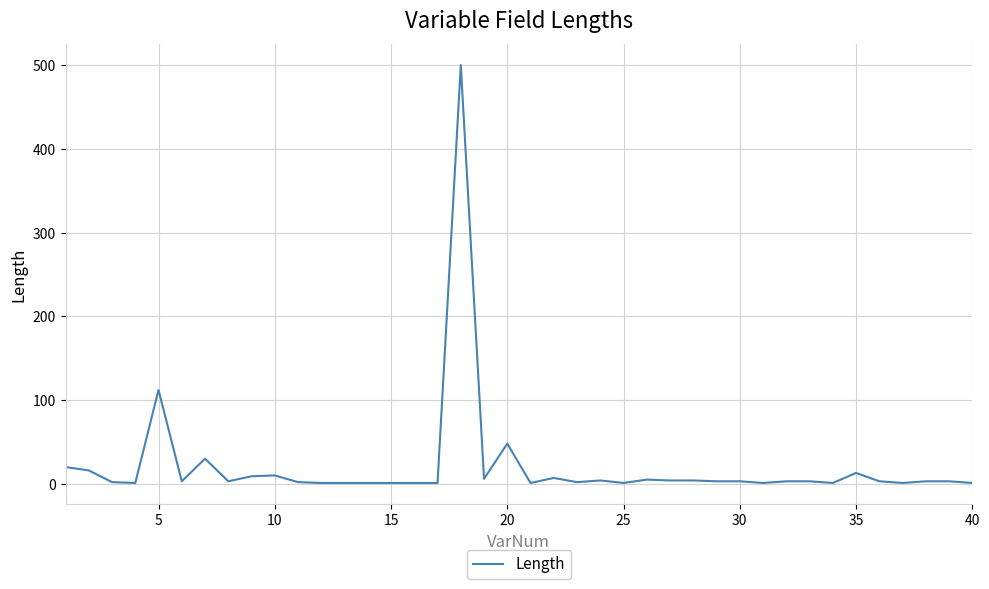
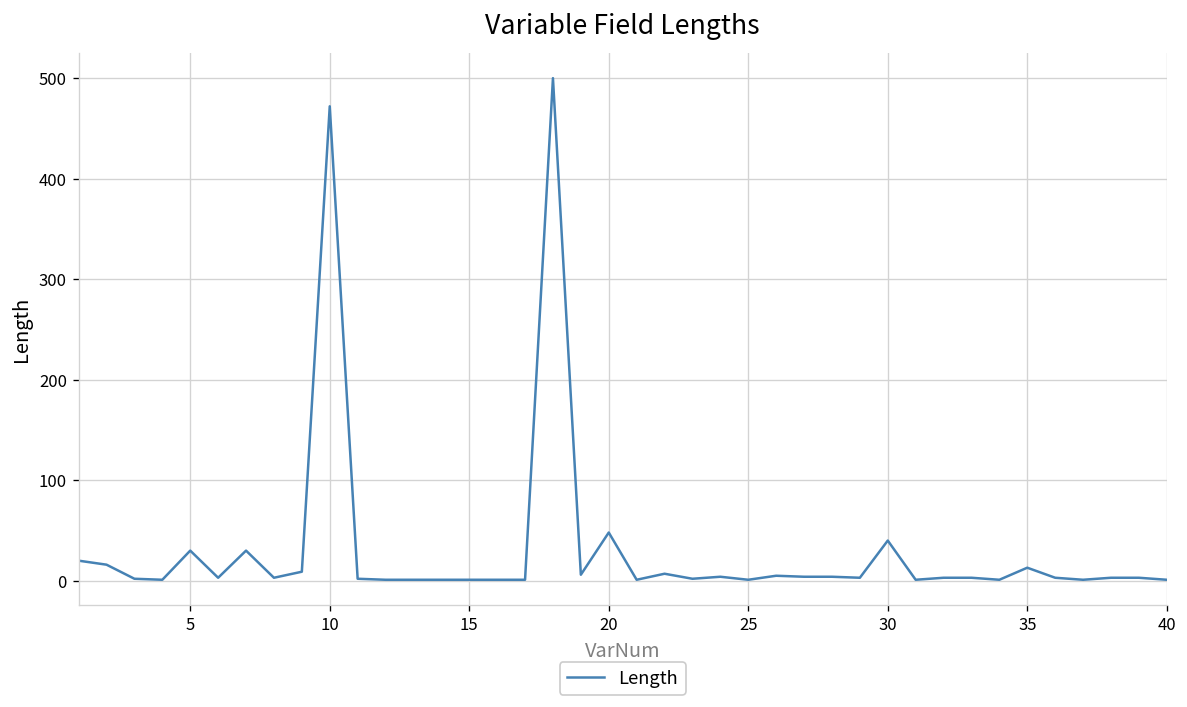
  {
-   "5": 110,
-   "10": 10,
+   "5": 30,
+   "10": 470,
    "15": 0,
    "20": 50,
    "25": 0,
-   "30": 0,
+   "30": 40,
    "35": 10,
    "40": 0
  }
